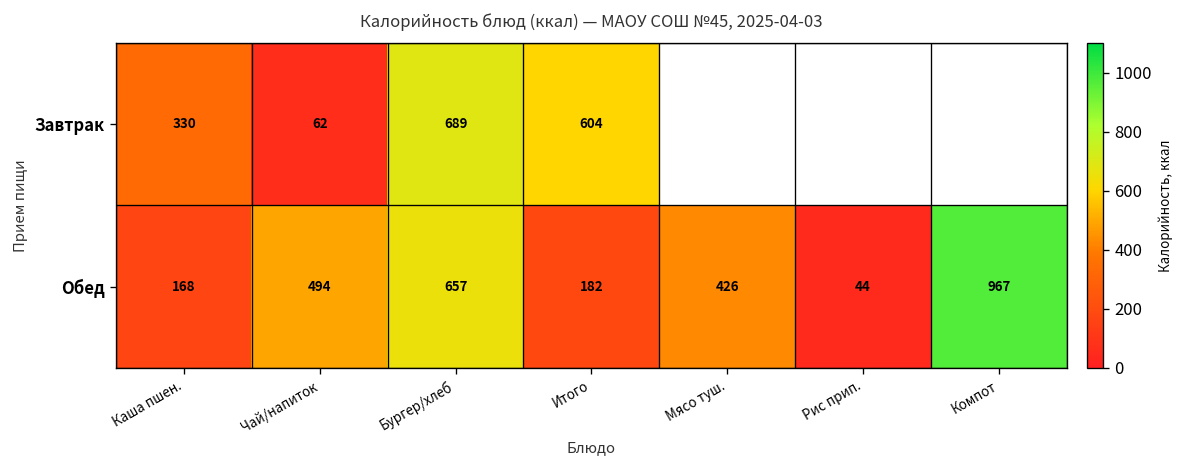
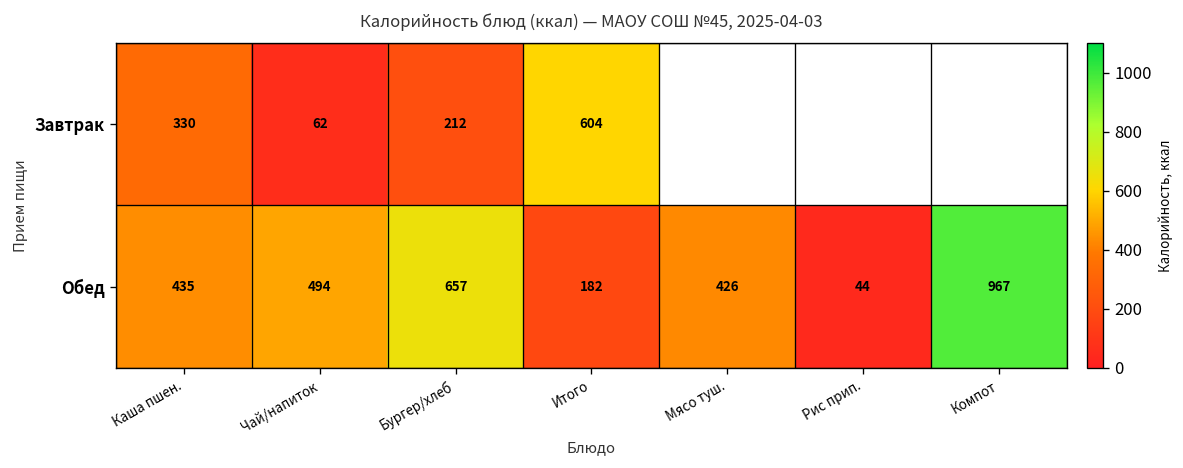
  {
    "Завтрак": {
      "Каша пшен.": 330,
      "Чай/напиток": 62,
-     "Бургер/хлеб": 689,
+     "Бургер/хлеб": 212,
      "Итого": 604
    },
    "Обед": {
-     "Каша пшен.": 168,
+     "Каша пшен.": 435,
      "Чай/напиток": 494,
      "Бургер/хлеб": 657,
      "Итого": 182,
      "Мясо туш.": 426,
      "Рис прип.": 44,
      "Компот": 967
    }
  }
